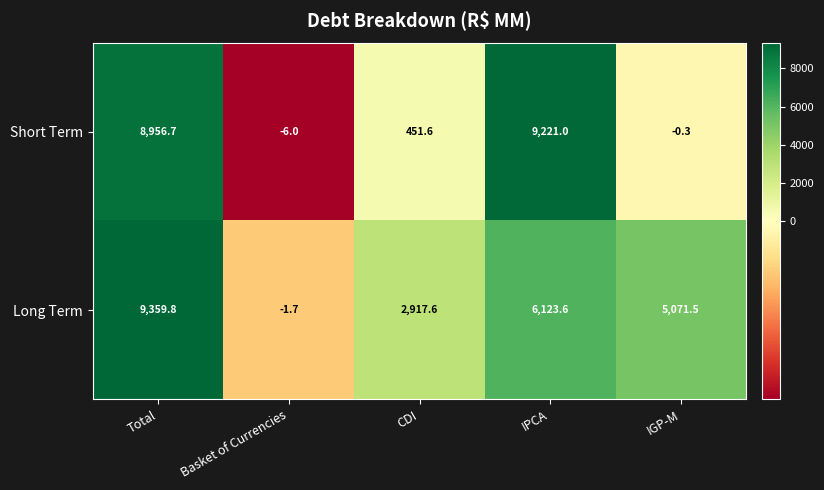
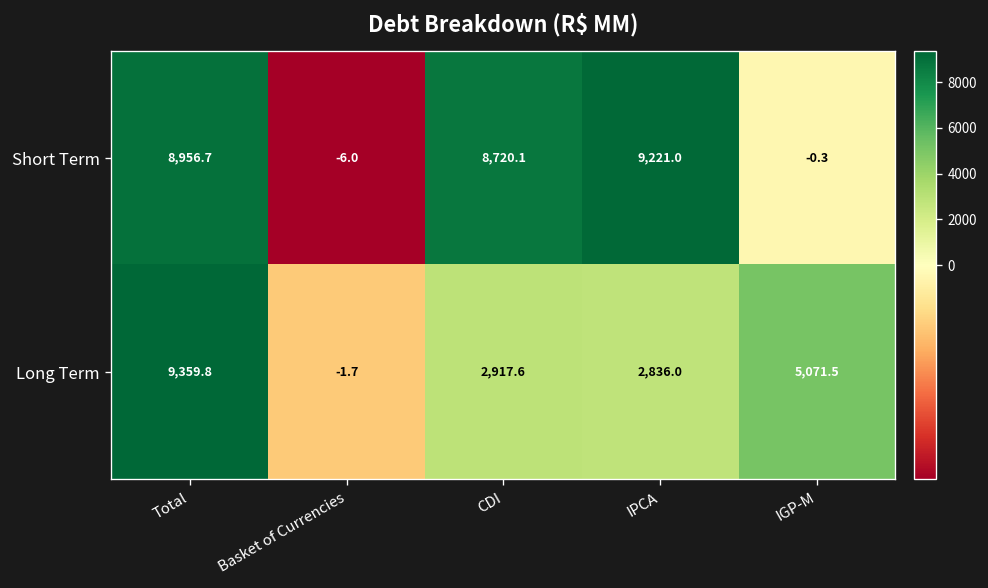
  {
    "Short Term": {
      "Total": "8,956.7",
      "Basket of Currencies": "-6.0",
-     "CDI": "451.6",
+     "CDI": "8,720.1",
      "IPCA": "9,221.0",
      "IGP-M": "-0.3"
    },
    "Long Term": {
      "Total": "9,359.8",
      "Basket of Currencies": "-1.7",
      "CDI": "2,917.6",
-     "IPCA": "6,123.6",
+     "IPCA": "2,836.0",
      "IGP-M": "5,071.5"
    }
  }
